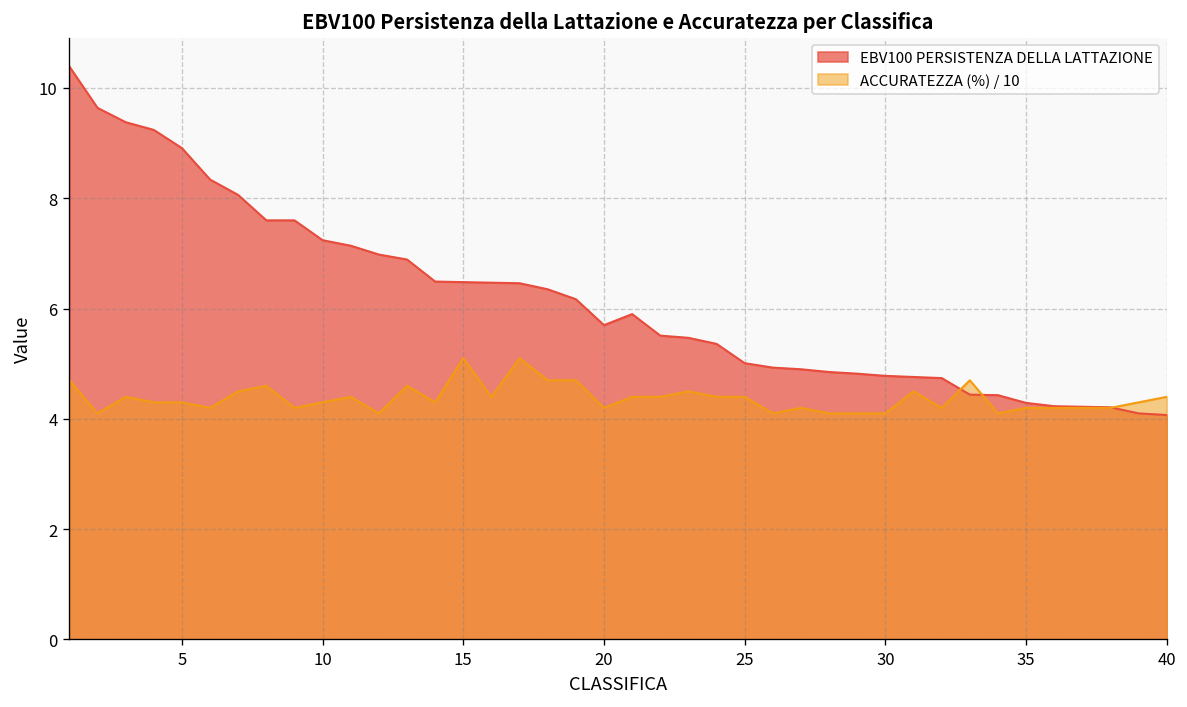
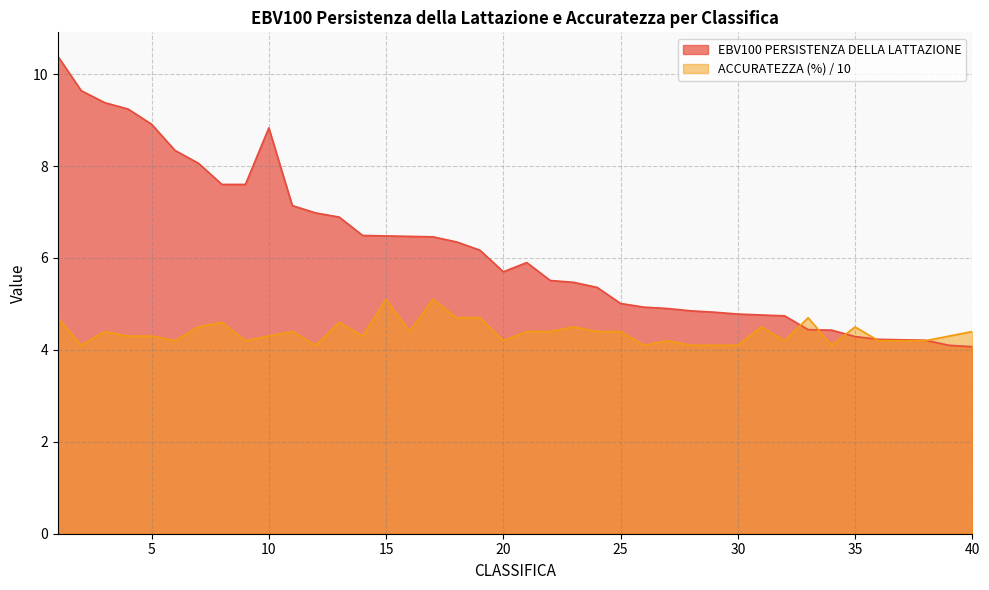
  {
    "EBV100 PERSISTENZA DELLA LATTAZIONE": {
      "5": 8.9,
-     "10": 7.2,
+     "10": 8.8,
      "15": 6.5,
      "20": 5.7,
      "25": 5.0,
      "30": 4.8,
      "35": 4.3,
      "40": 4.1
    },
    "ACCURATEZZA (%) / 10": {
      "5": 4.3,
      "10": 4.3,
      "15": 5.1,
      "20": 4.2,
      "25": 4.4,
      "30": 4.1,
-     "35": 4.2,
+     "35": 4.5,
      "40": 4.4
    }
  }
